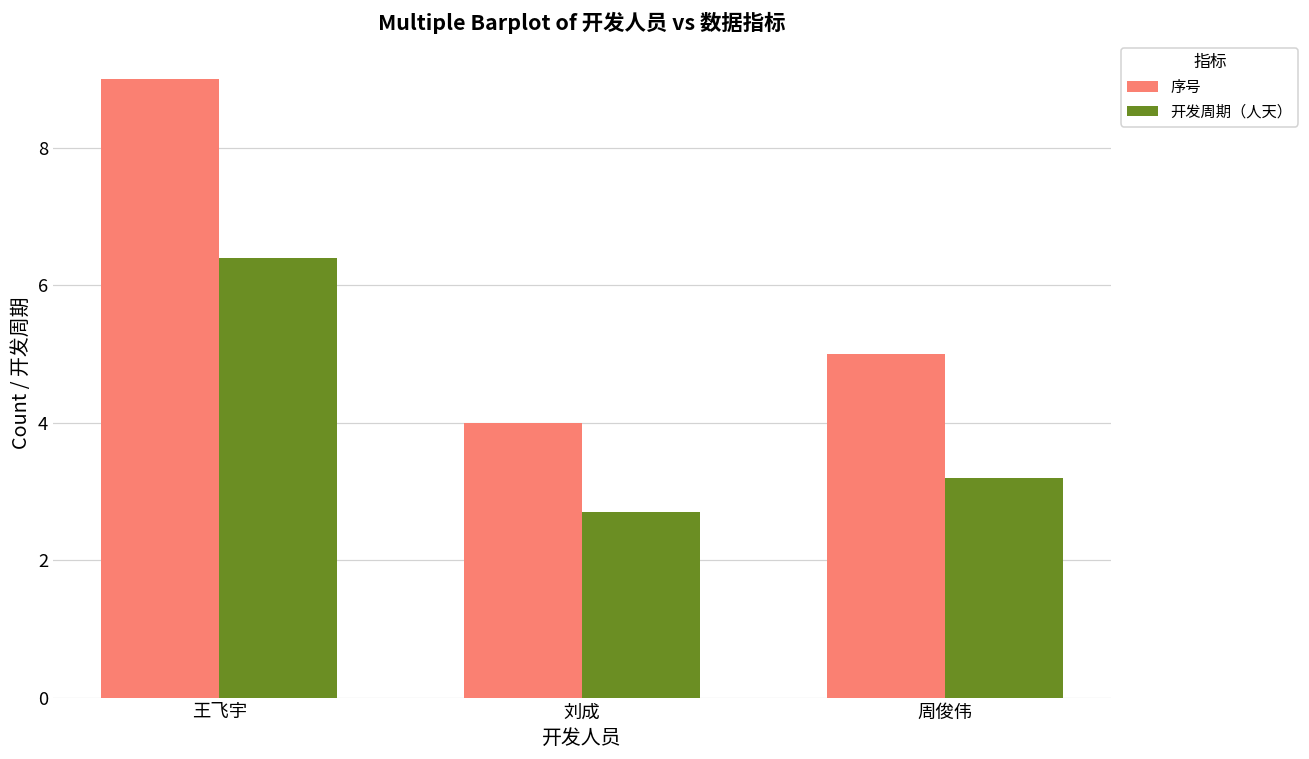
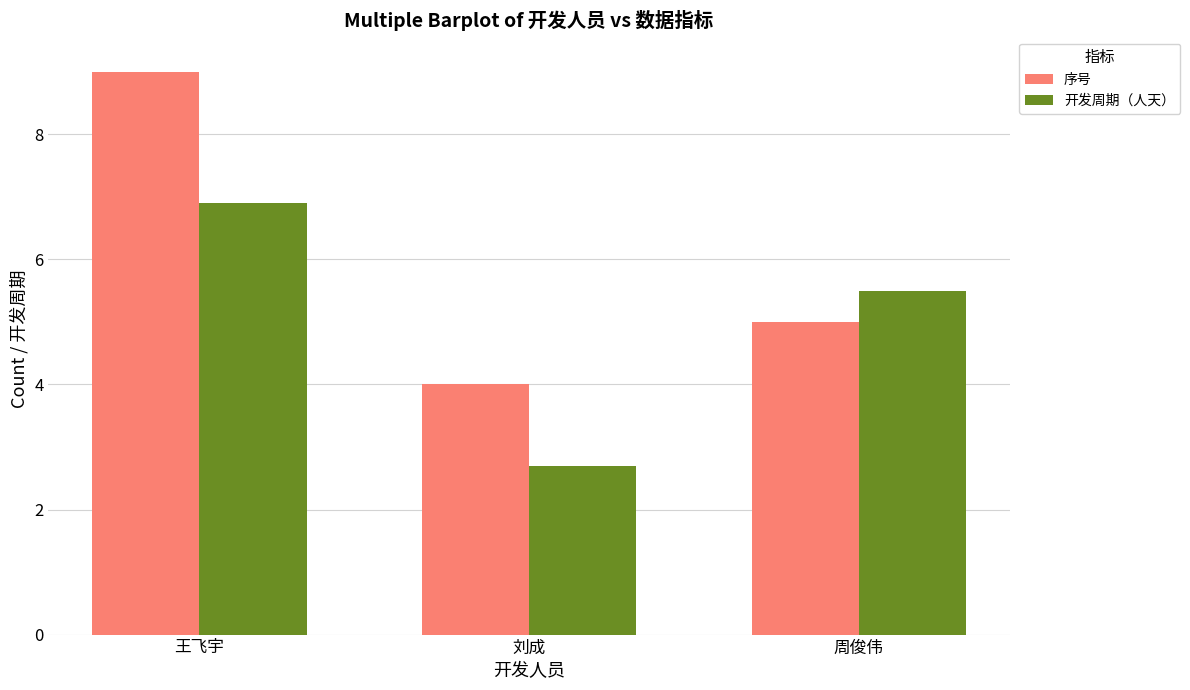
  {
    "序号": {
      "王飞宇": 9.0,
      "刘成": 4.0,
      "周俊伟": 5.0
    },
    "开发周期（人天）": {
-     "王飞宇": 6.4,
+     "王飞宇": 6.9,
      "刘成": 2.7,
-     "周俊伟": 3.2
+     "周俊伟": 5.5
    }
  }
